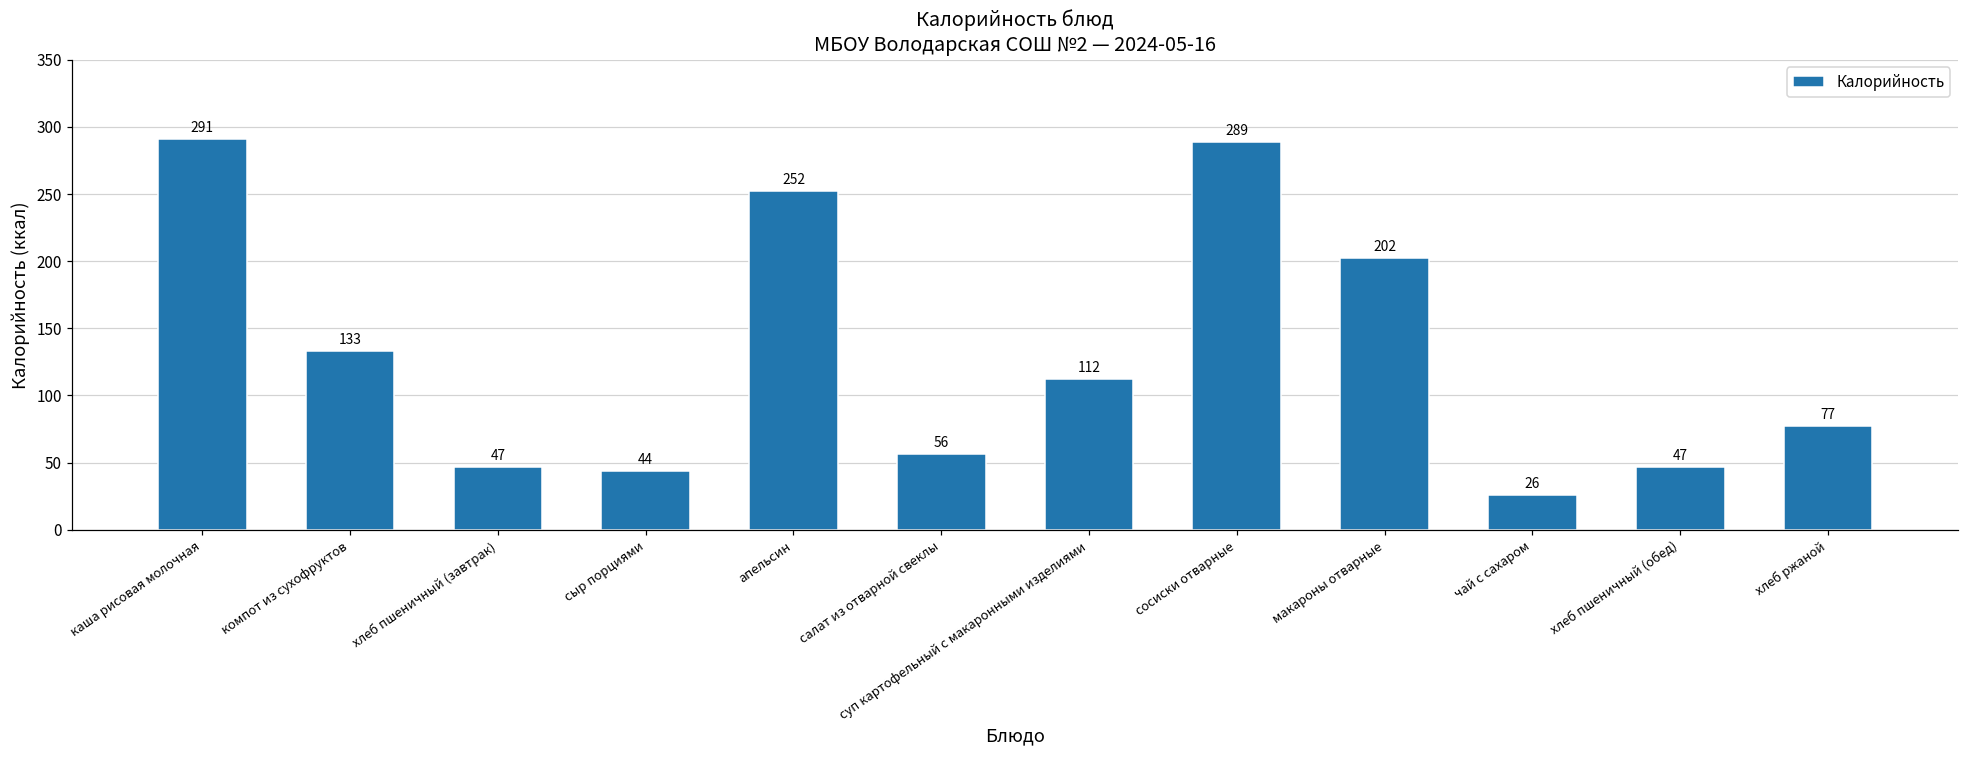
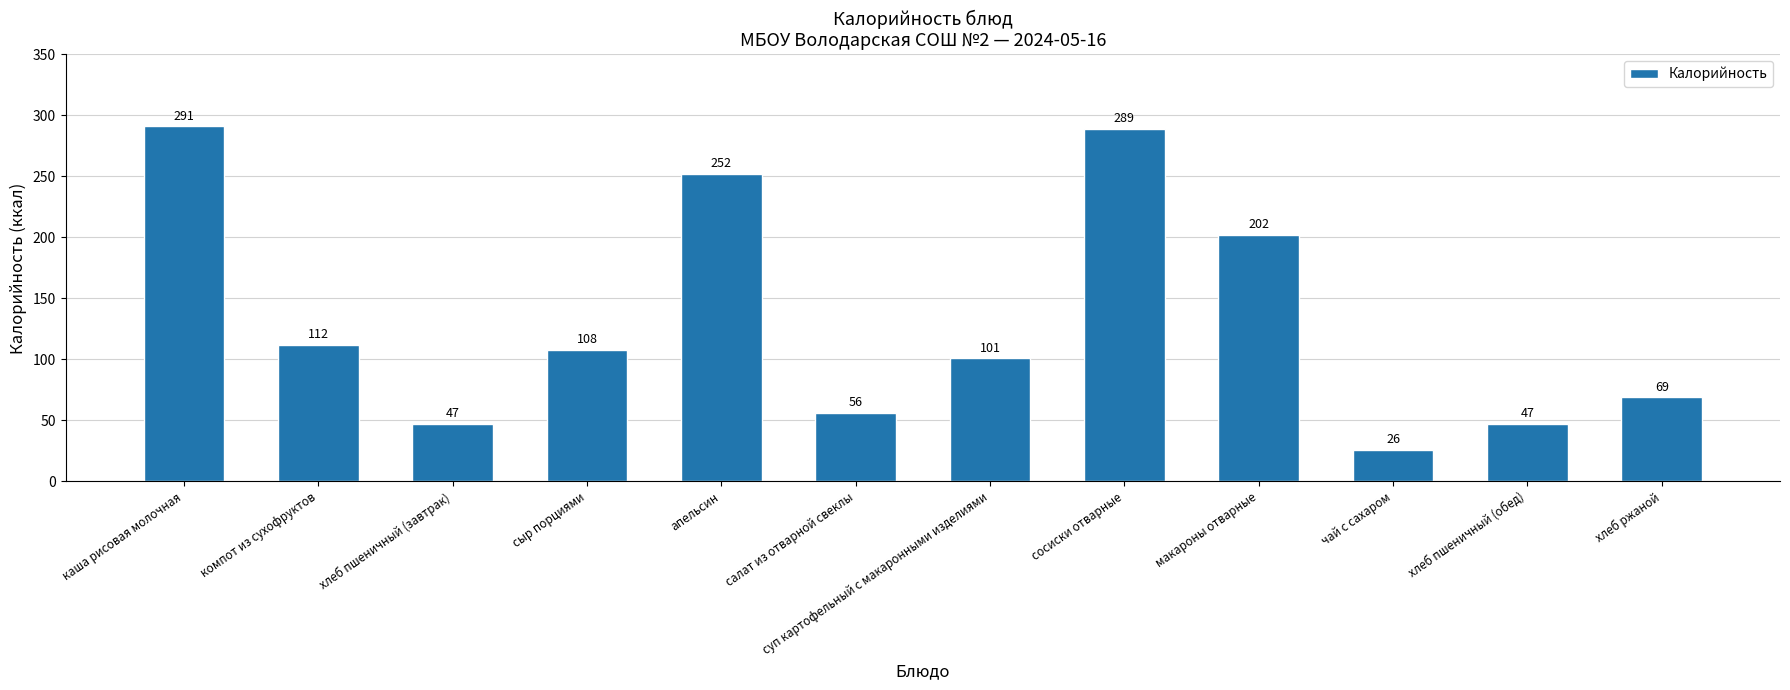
  {
    "каша рисовая молочная": 291,
-   "компот из сухофруктов": 133,
+   "компот из сухофруктов": 112,
    "хлеб пшеничный (завтрак)": 47,
-   "сыр порциями": 44,
+   "сыр порциями": 108,
    "апельсин": 252,
    "салат из отварной свеклы": 56,
-   "суп картофельный с макаронными изделиями": 112,
+   "суп картофельный с макаронными изделиями": 101,
    "сосиски отварные": 289,
    "макароны отварные": 202,
    "чай с сахаром": 26,
    "хлеб пшеничный (обед)": 47,
-   "хлеб ржаной": 77
+   "хлеб ржаной": 69
  }
